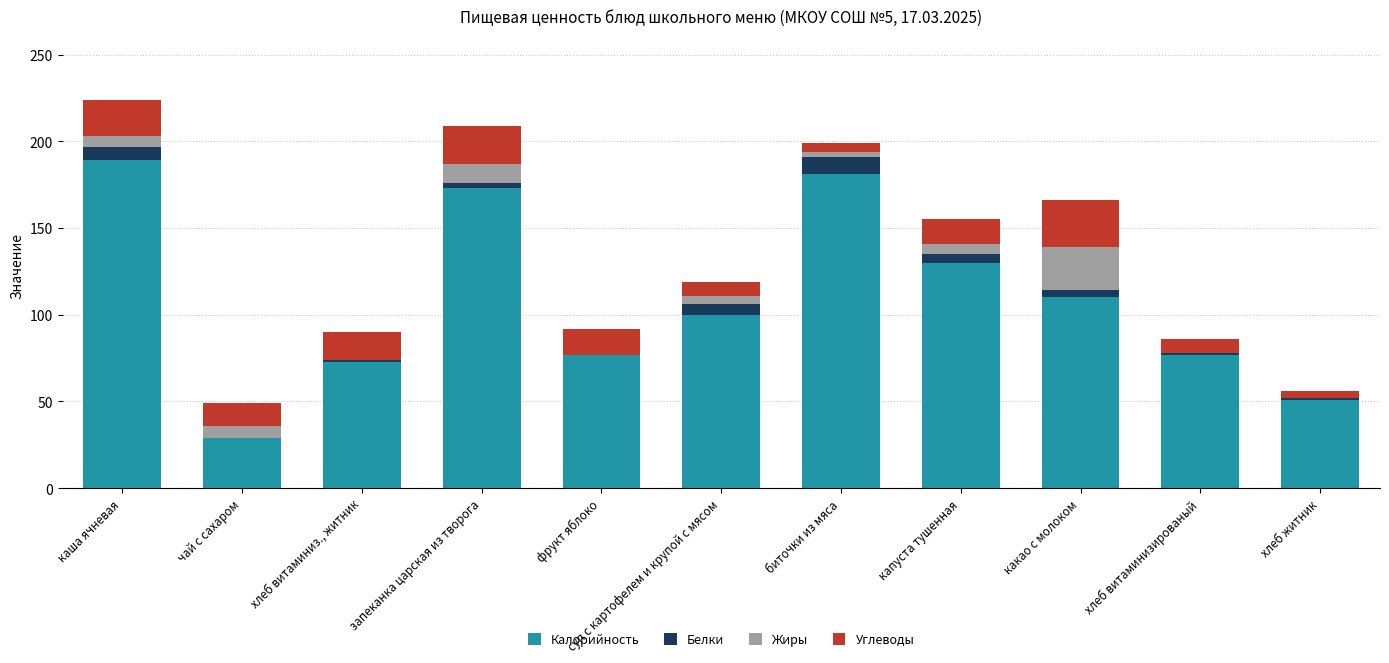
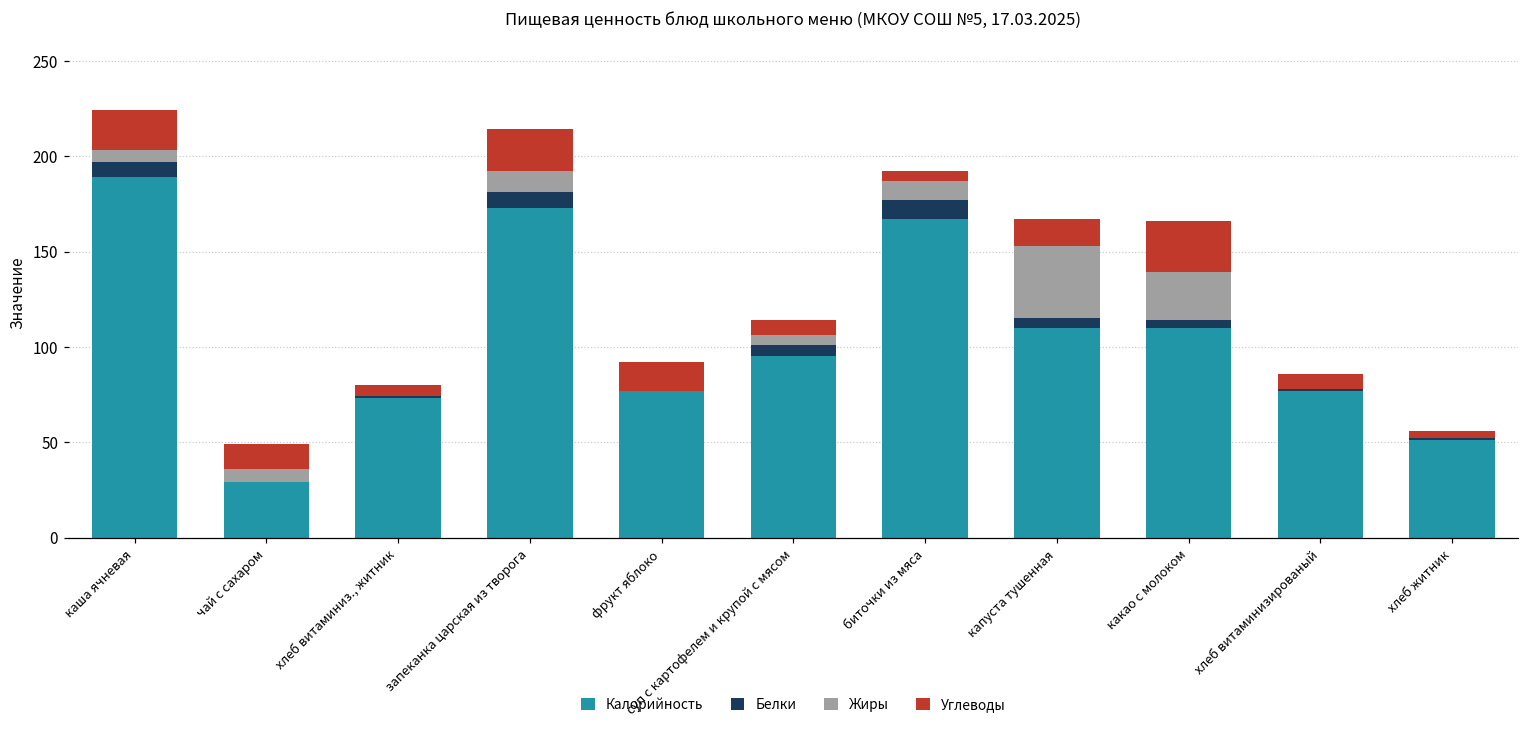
  {
    "Калорийность": {
      "каша ячневая": 189,
      "чай с сахаром": 29,
      "хлеб витаминиз., житник": 73,
      "запеканка царская из творога": 173,
      "фрукт яблоко": 77,
-     "суп с картофелем и крупой с мясом": 100,
-     "биточки из мяса": 181,
-     "капуста тушенная": 130,
+     "суп с картофелем и крупой с мясом": 95,
+     "биточки из мяса": 167,
+     "капуста тушенная": 110,
      "какао с молоком": 110,
      "хлеб витаминизированый": 77,
      "хлеб житник": 51
    },
    "Белки": {
      "каша ячневая": 8,
      "чай с сахаром": 0,
-     "запеканка царская из творога": 3,
+     "запеканка царская из творога": 8,
      "фрукт яблоко": 0,
      "суп с картофелем и крупой с мясом": 6,
      "биточки из мяса": 10,
      "капуста тушенная": 5,
      "какао с молоком": 4
    },
    "Жиры": {
      "каша ячневая": 6,
      "чай с сахаром": 7,
      "хлеб витаминиз., житник": 0,
      "запеканка царская из творога": 11,
      "фрукт яблоко": 0,
      "суп с картофелем и крупой с мясом": 5,
-     "биточки из мяса": 3,
-     "капуста тушенная": 6,
+     "биточки из мяса": 10,
+     "капуста тушенная": 38,
      "какао с молоком": 25,
      "хлеб витаминизированый": 0,
      "хлеб житник": 0
    },
    "Углеводы": {
      "каша ячневая": 21,
      "чай с сахаром": 13,
-     "хлеб витаминиз., житник": 16,
+     "хлеб витаминиз., житник": 6,
      "запеканка царская из творога": 22,
      "фрукт яблоко": 15,
      "суп с картофелем и крупой с мясом": 8,
      "биточки из мяса": 5,
      "капуста тушенная": 14,
      "какао с молоком": 27,
      "хлеб витаминизированый": 8,
      "хлеб житник": 4
    }
  }
